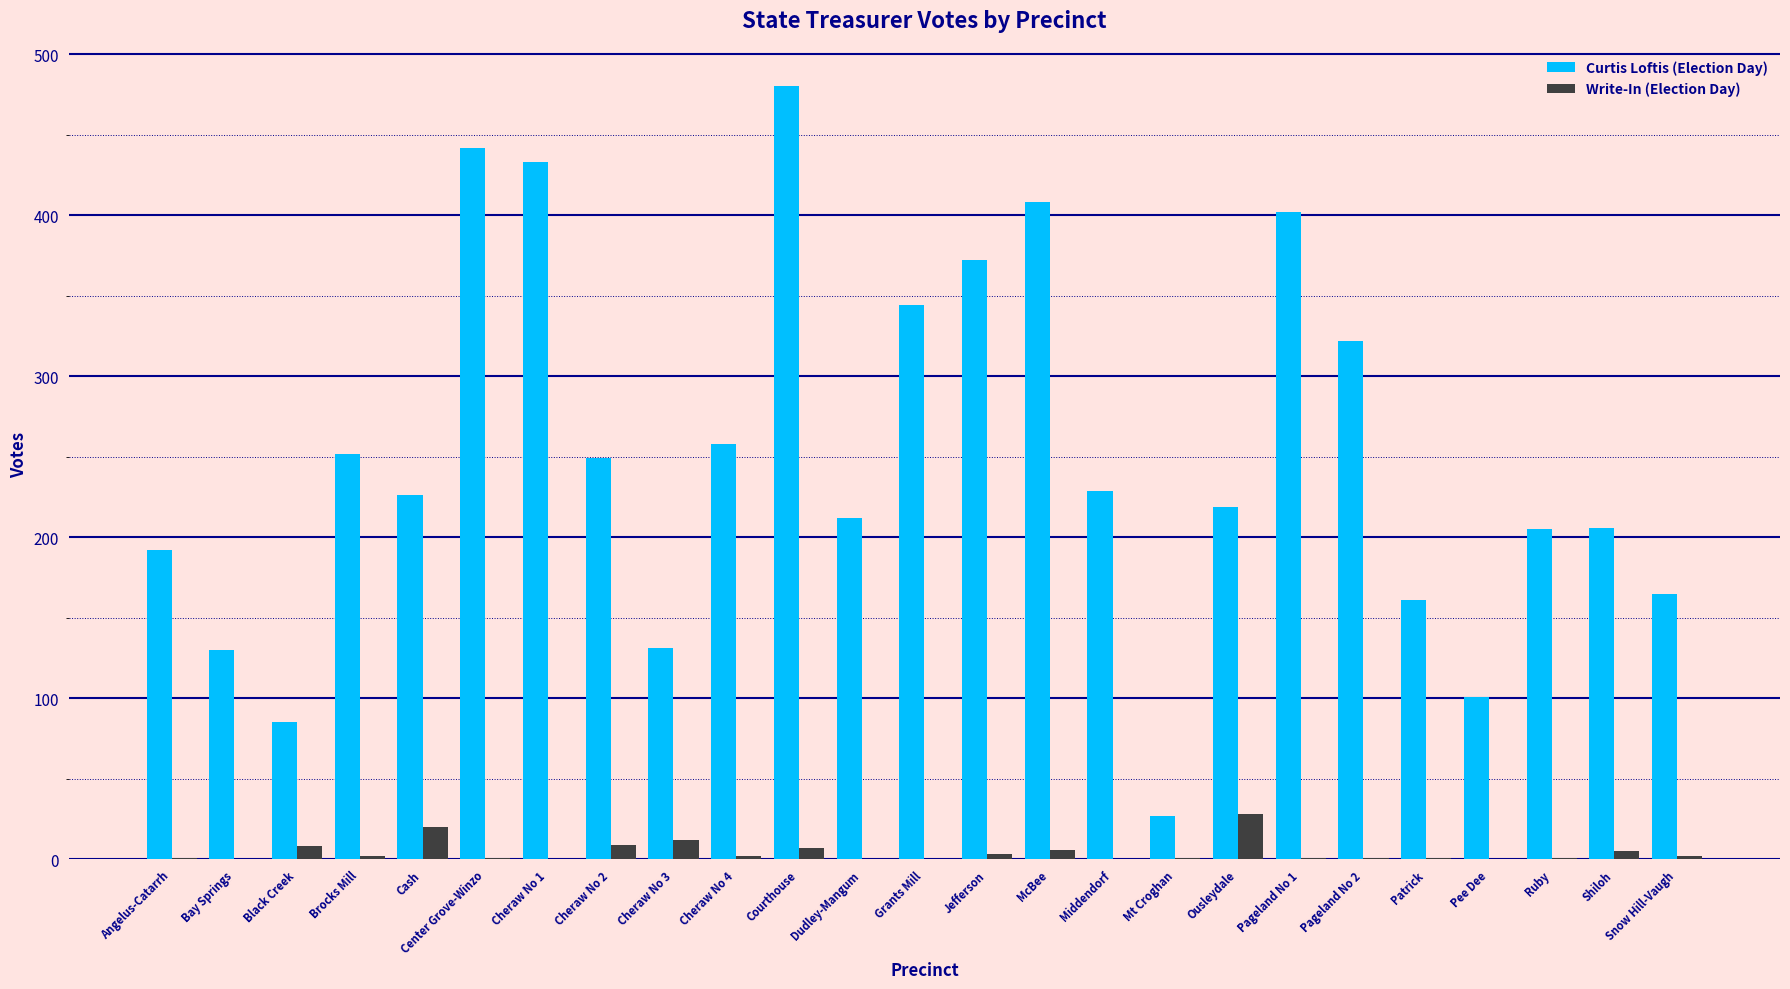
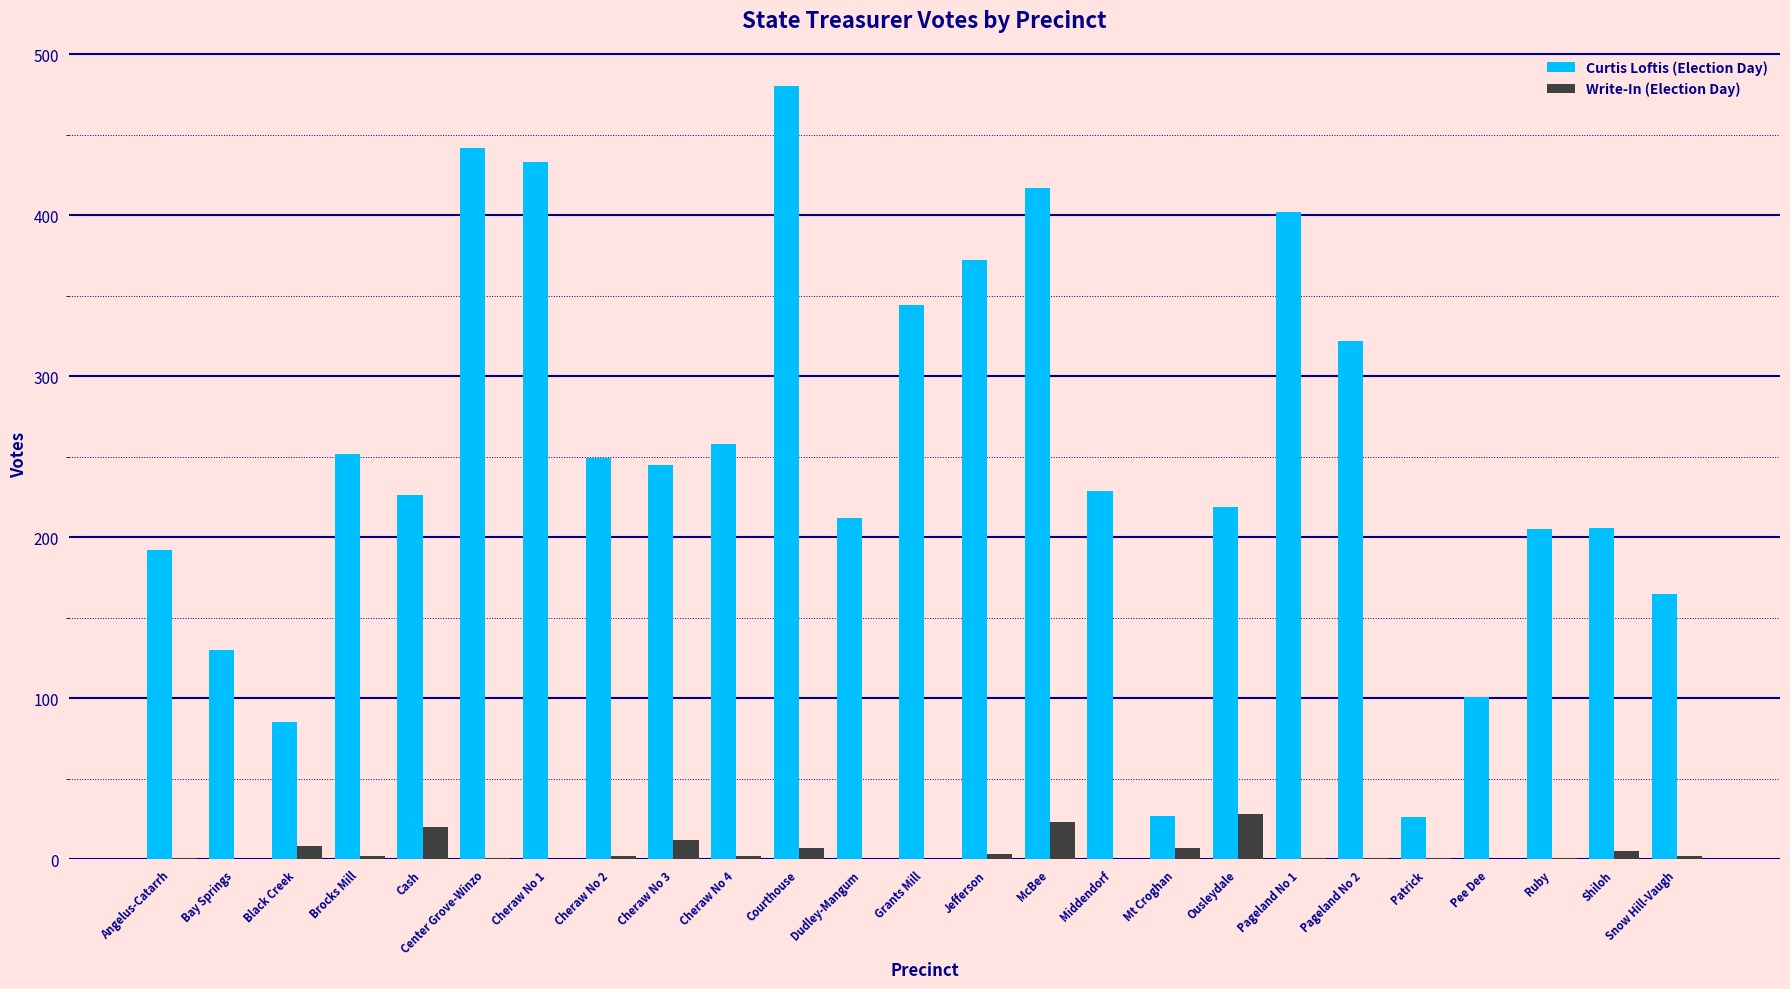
  {
    "Curtis Loftis (Election Day)": {
      "Angelus-Catarrh": 192,
      "Bay Springs": 130,
      "Black Creek": 85,
      "Brocks Mill": 252,
      "Cash": 226,
      "Center Grove-Winzo": 442,
      "Cheraw No 1": 433,
      "Cheraw No 2": 249,
-     "Cheraw No 3": 131,
+     "Cheraw No 3": 245,
      "Cheraw No 4": 258,
      "Courthouse": 480,
      "Dudley-Mangum": 212,
      "Grants Mill": 344,
      "Jefferson": 372,
-     "McBee": 408,
+     "McBee": 417,
      "Middendorf": 229,
      "Mt Croghan": 27,
      "Ousleydale": 219,
      "Pageland No 1": 402,
      "Pageland No 2": 322,
-     "Patrick": 161,
+     "Patrick": 26,
      "Pee Dee": 101,
      "Ruby": 205,
      "Shiloh": 206,
      "Snow Hill-Vaugh": 165
    },
    "Write-In (Election Day)": {
      "Bay Springs": 0,
      "Black Creek": 8,
      "Brocks Mill": 2,
      "Cash": 20,
      "Cheraw No 1": 0,
-     "Cheraw No 2": 9,
+     "Cheraw No 2": 2,
      "Cheraw No 3": 12,
      "Cheraw No 4": 2,
      "Courthouse": 7,
      "Dudley-Mangum": 0,
      "Grants Mill": 0,
      "Jefferson": 3,
-     "McBee": 6,
+     "McBee": 23,
      "Middendorf": 0,
-     "Mt Croghan": 1,
+     "Mt Croghan": 7,
      "Ousleydale": 28,
      "Pee Dee": 0,
      "Shiloh": 5,
      "Snow Hill-Vaugh": 2
    }
  }
